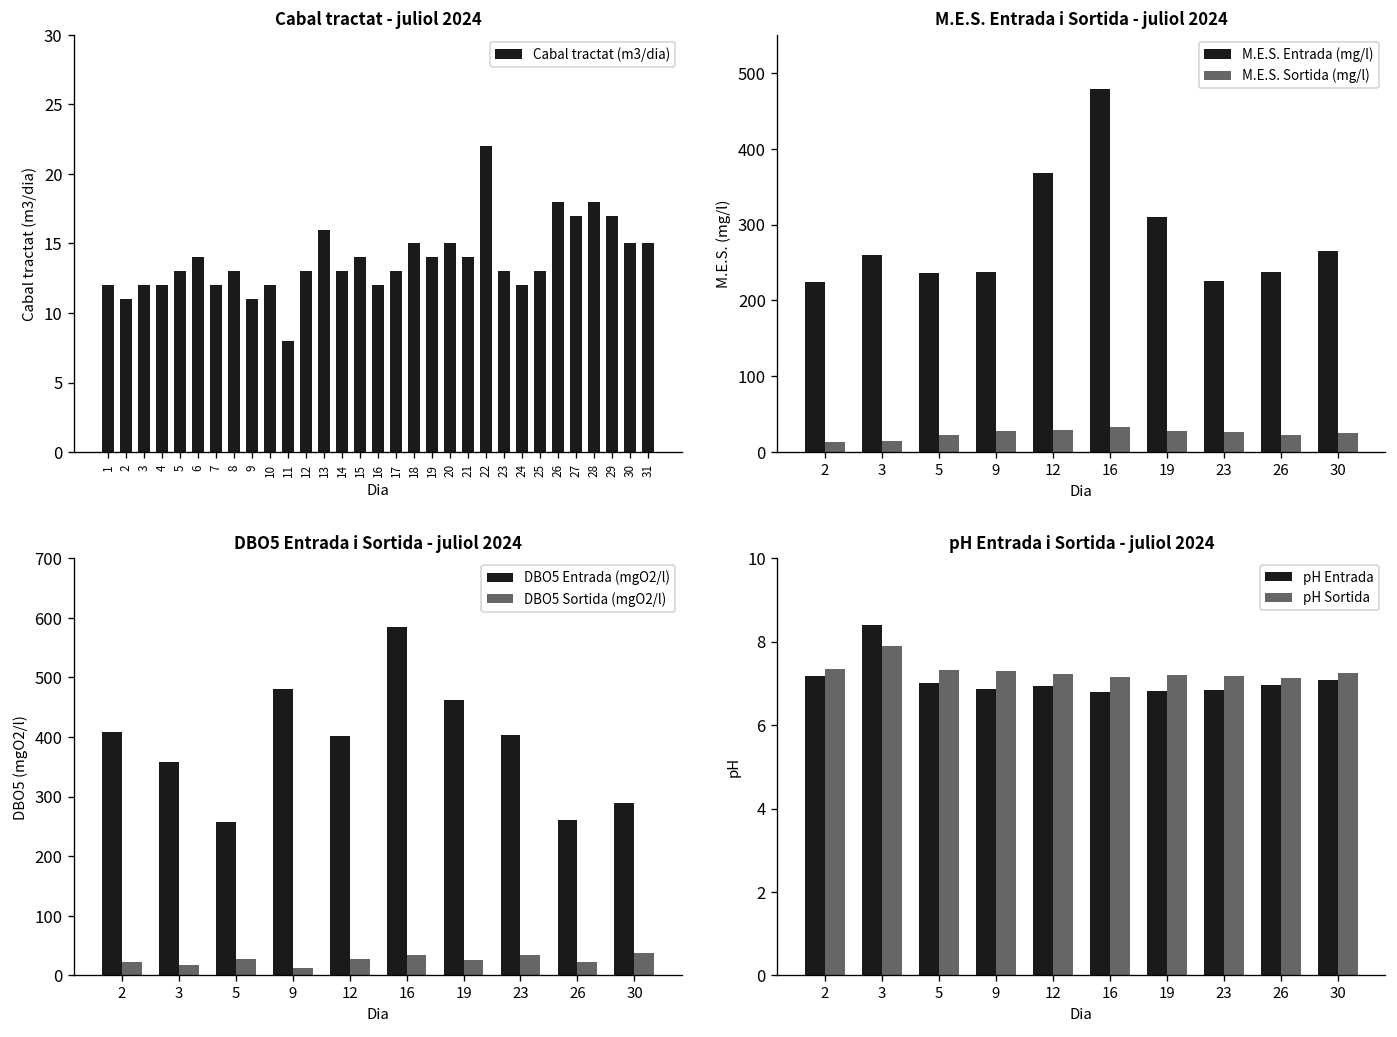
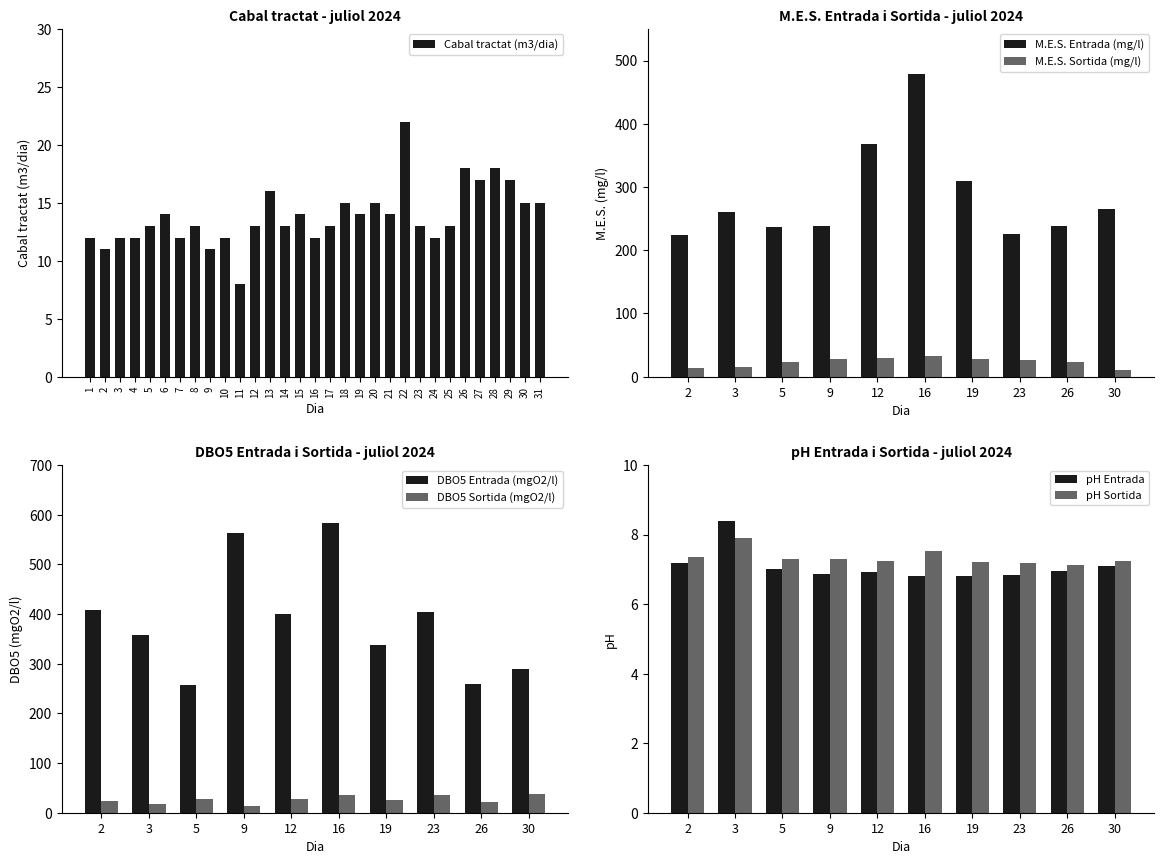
  {
    "Cabal tractat - juliol 2024": {
      "1": 12.0,
      "2": 11.0,
      "3": 12.0,
      "4": 12.0,
      "5": 13.0,
      "6": 14.0,
      "7": 12.0,
      "8": 13.0,
      "9": 11.0,
      "10": 12.0,
      "11": 8.0,
      "12": 13.0,
      "13": 16.0,
      "14": 13.0,
      "15": 14.0,
      "16": 12.0,
      "17": 13.0,
      "18": 15.0,
      "19": 14.0,
      "20": 15.0,
      "21": 14.0,
      "22": 22.0,
      "23": 13.0,
      "24": 12.0,
      "25": 13.0,
      "26": 18.0,
      "27": 17.0,
      "28": 18.0,
      "29": 17.0,
      "30": 15.0,
      "31": 15.0
    },
    "M.E.S. Entrada i Sortida - juliol 2024": {
      "M.E.S. Entrada (mg/l)": {
        "2": 220,
        "3": 260,
        "5": 240,
        "9": 240,
        "12": 370,
        "16": 480,
        "19": 310,
        "23": 230,
        "26": 240,
        "30": 270
      },
      "M.E.S. Sortida (mg/l)": {
        "2": 10,
        "3": 20,
        "5": 20,
        "9": 30,
        "12": 30,
        "16": 30,
        "19": 30,
        "23": 30,
        "26": 20,
-       "30": 30
+       "30": 10
      }
    },
    "DBO5 Entrada i Sortida - juliol 2024": {
      "DBO5 Entrada (mgO2/l)": {
        "2": 410,
        "3": 360,
        "5": 260,
-       "9": 480,
+       "9": 560,
        "12": 400,
        "16": 580,
-       "19": 460,
+       "19": 340,
        "23": 400,
        "26": 260,
        "30": 290
      },
      "DBO5 Sortida (mgO2/l)": {
        "2": 20,
        "3": 20,
        "5": 30,
        "9": 10,
        "12": 30,
        "16": 40,
        "19": 30,
        "23": 40,
        "26": 20,
        "30": 40
      }
    },
    "pH Entrada i Sortida - juliol 2024": {
      "pH Entrada": {
        "2": 7.2,
        "3": 8.4,
        "5": 7.0,
        "9": 6.9,
        "12": 6.9,
        "16": 6.8,
        "19": 6.8,
        "23": 6.9,
        "26": 7.0,
        "30": 7.1
      },
      "pH Sortida": {
        "2": 7.4,
        "3": 7.9,
        "5": 7.3,
        "9": 7.3,
        "12": 7.2,
-       "16": 7.2,
+       "16": 7.5,
        "19": 7.2,
        "23": 7.2,
        "26": 7.1,
        "30": 7.3
      }
    }
  }
